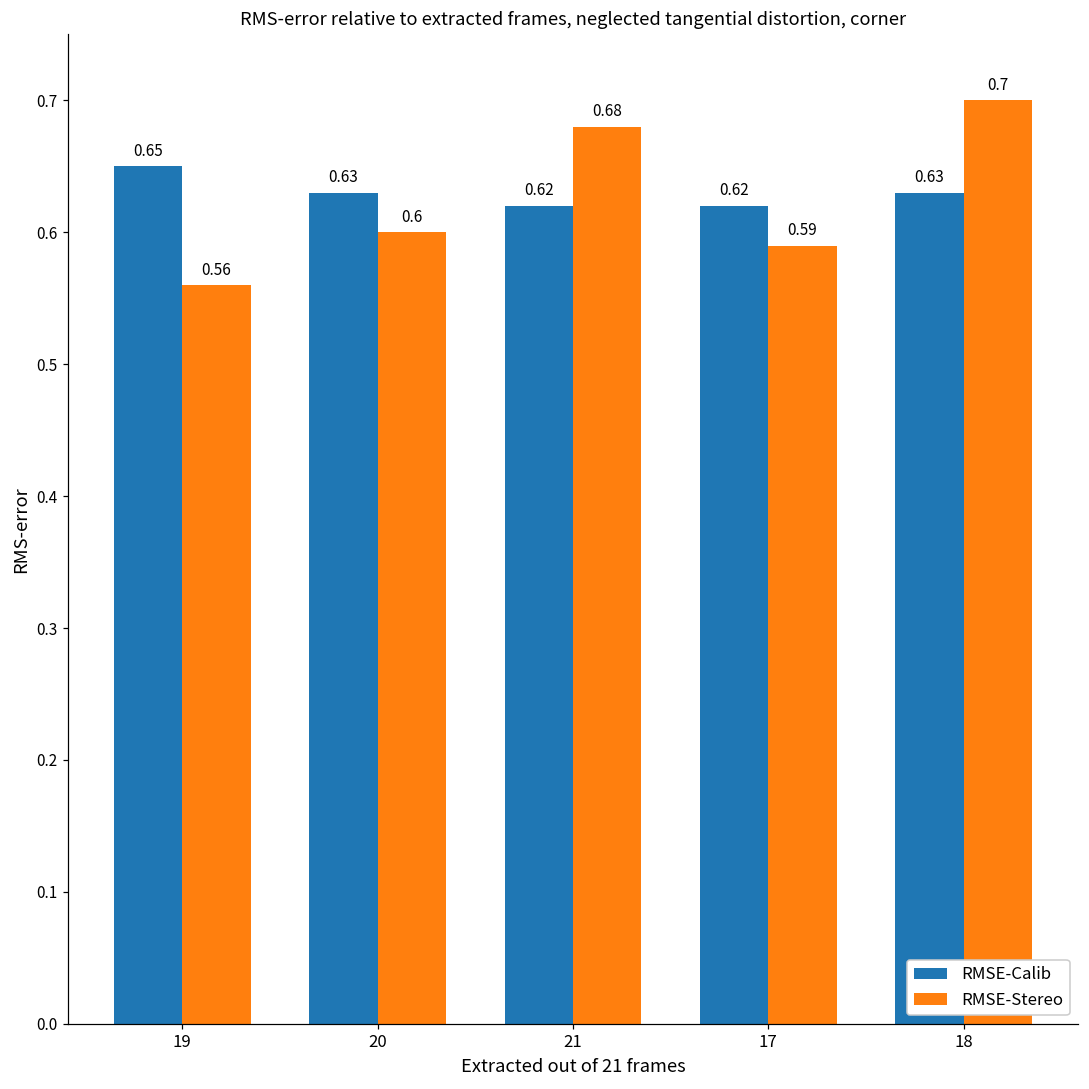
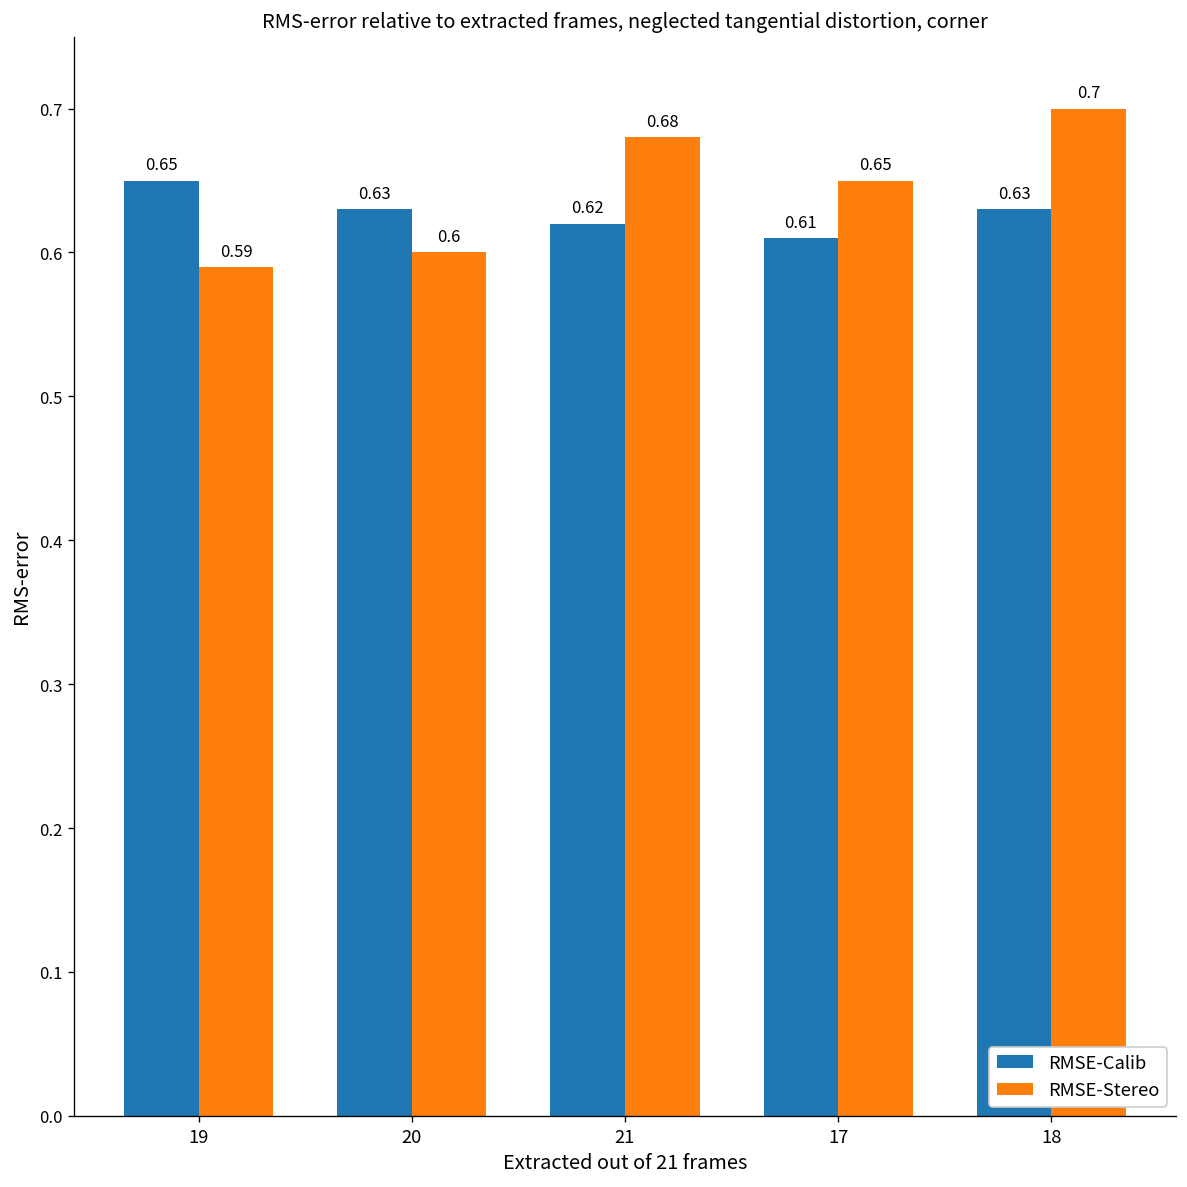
  {
    "RMSE-Calib": {
      "19": 0.65,
      "20": 0.63,
      "21": 0.62,
-     "17": 0.62,
+     "17": 0.61,
      "18": 0.63
    },
    "RMSE-Stereo": {
-     "19": 0.56,
+     "19": 0.59,
      "20": 0.6,
      "21": 0.68,
-     "17": 0.59,
+     "17": 0.65,
      "18": 0.7
    }
  }
